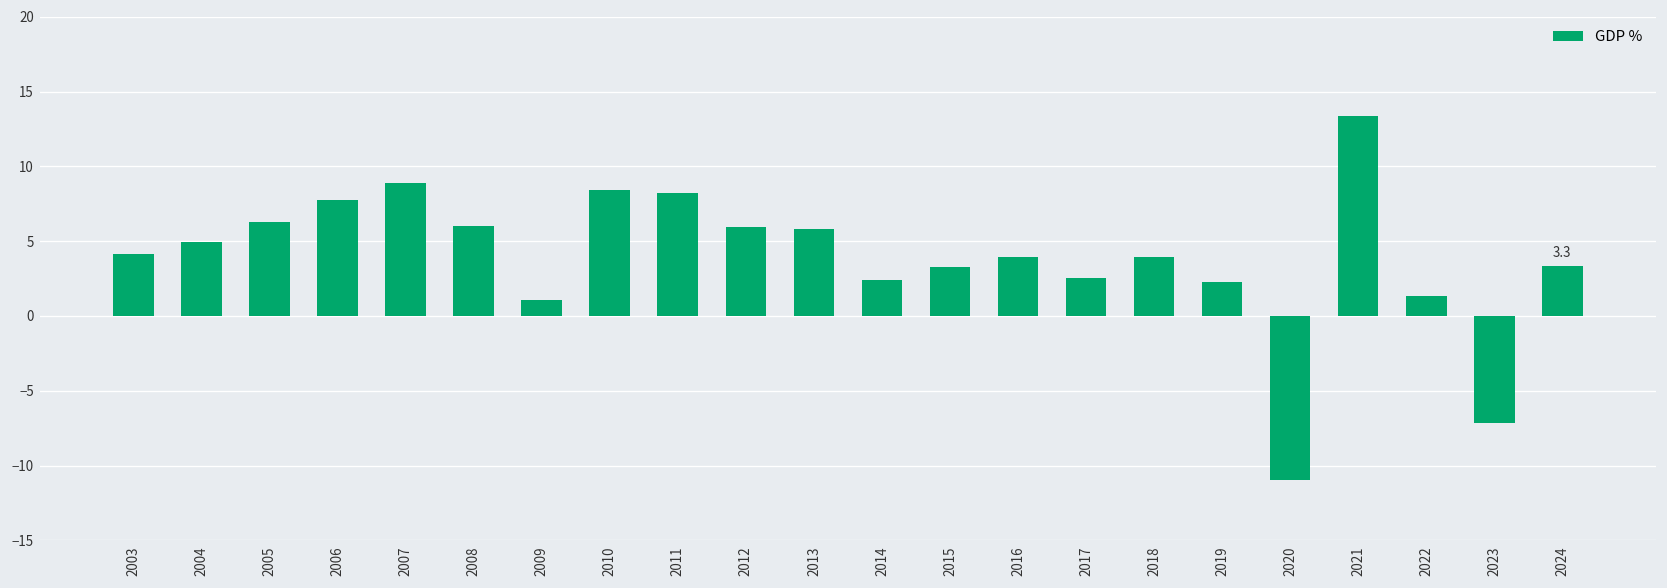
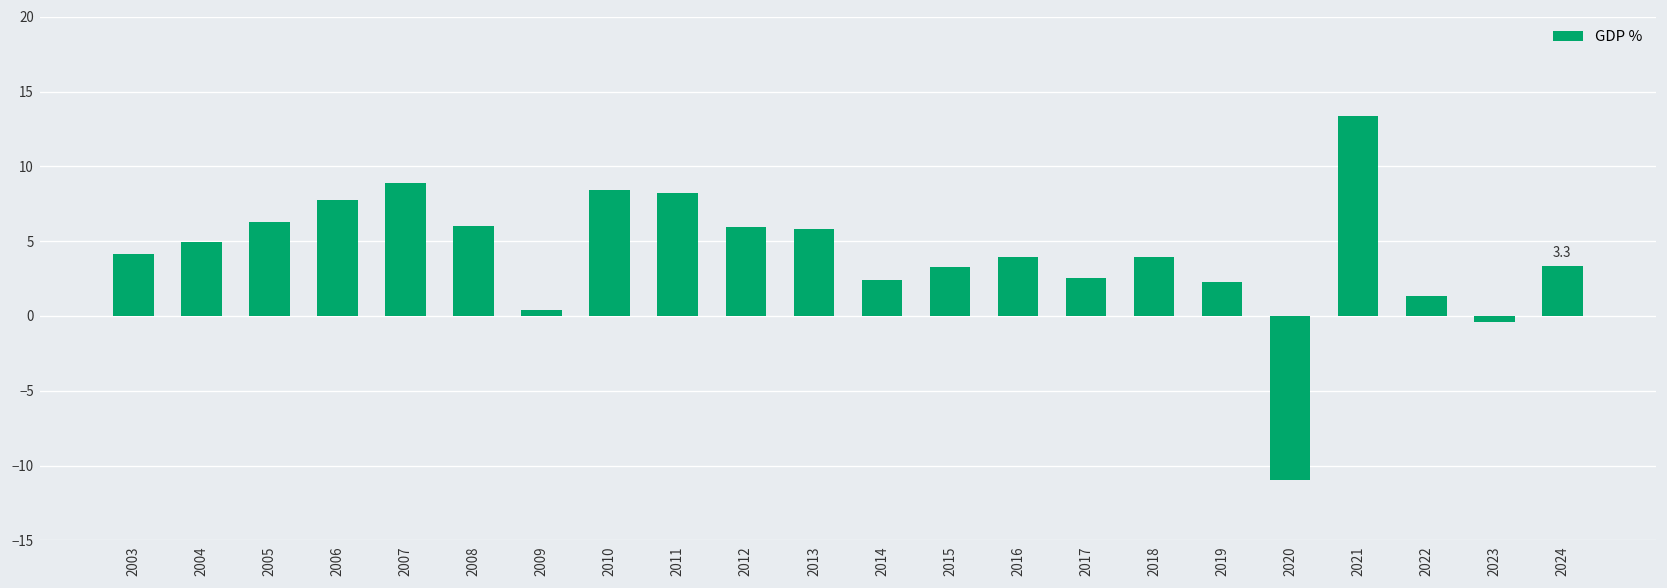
  {
    "2003": 4.2,
    "2004": 5.0,
    "2005": 6.3,
    "2006": 7.7,
    "2007": 8.9,
    "2008": 6.0,
-   "2009": 1.0,
+   "2009": 0.4,
    "2010": 8.5,
    "2011": 8.2,
    "2012": 6.0,
    "2013": 5.8,
    "2014": 2.4,
    "2015": 3.3,
    "2016": 4.0,
    "2017": 2.5,
    "2018": 4.0,
    "2019": 2.2,
    "2020": -10.9,
    "2021": 13.4,
    "2022": 1.4,
-   "2023": -7.2
+   "2023": -0.4
  }
